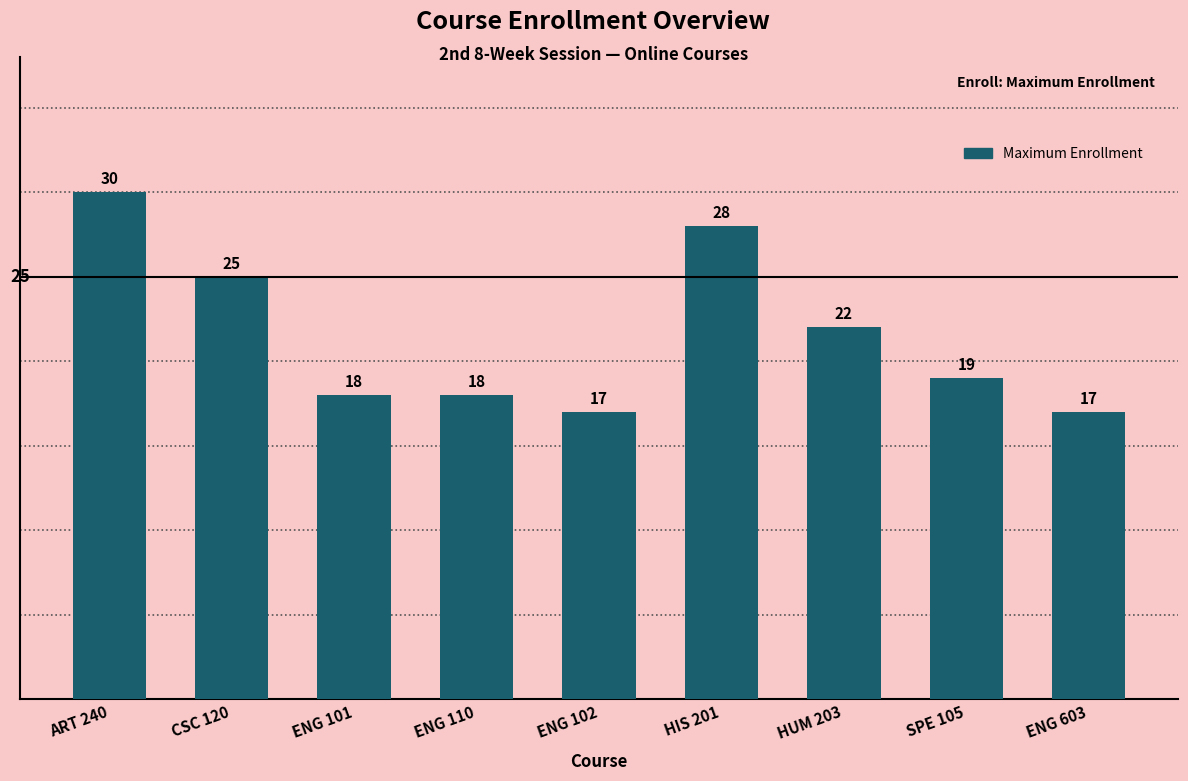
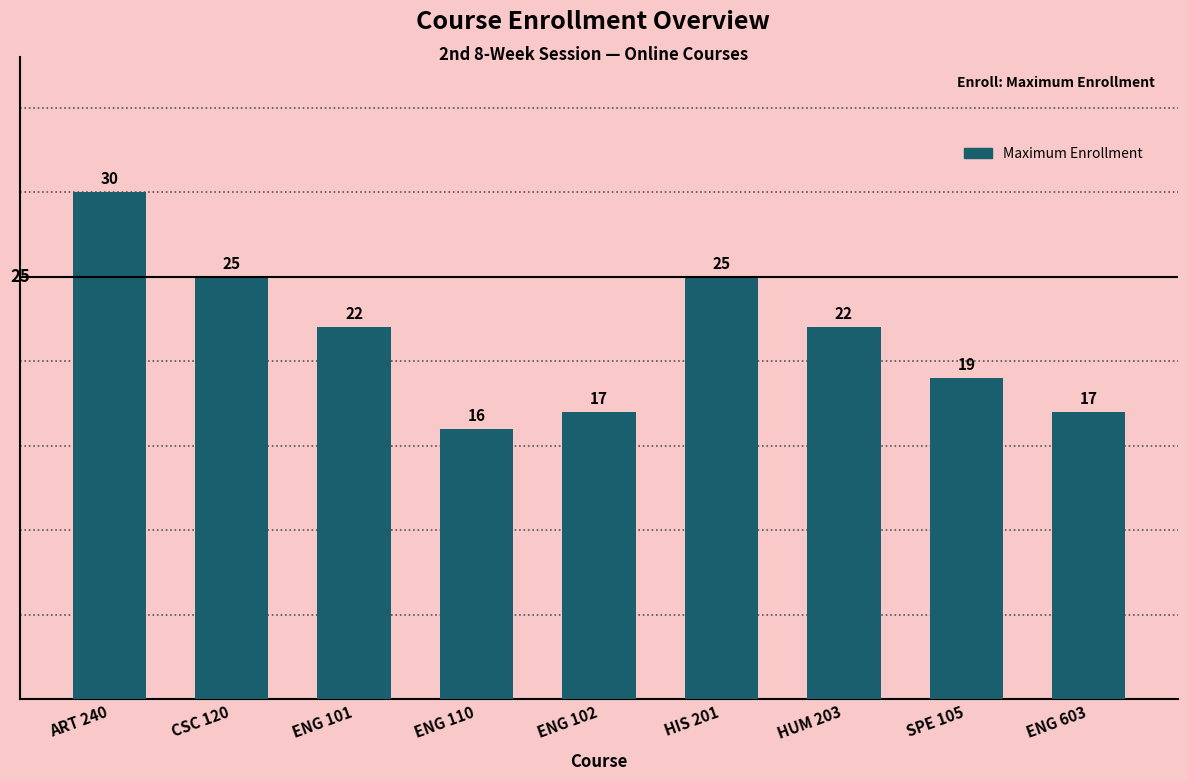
  {
    "ART 240": 30,
    "CSC 120": 25,
-   "ENG 101": 18,
-   "ENG 110": 18,
+   "ENG 101": 22,
+   "ENG 110": 16,
    "ENG 102": 17,
-   "HIS 201": 28,
+   "HIS 201": 25,
    "HUM 203": 22,
    "SPE 105": 19,
    "ENG 603": 17
  }
